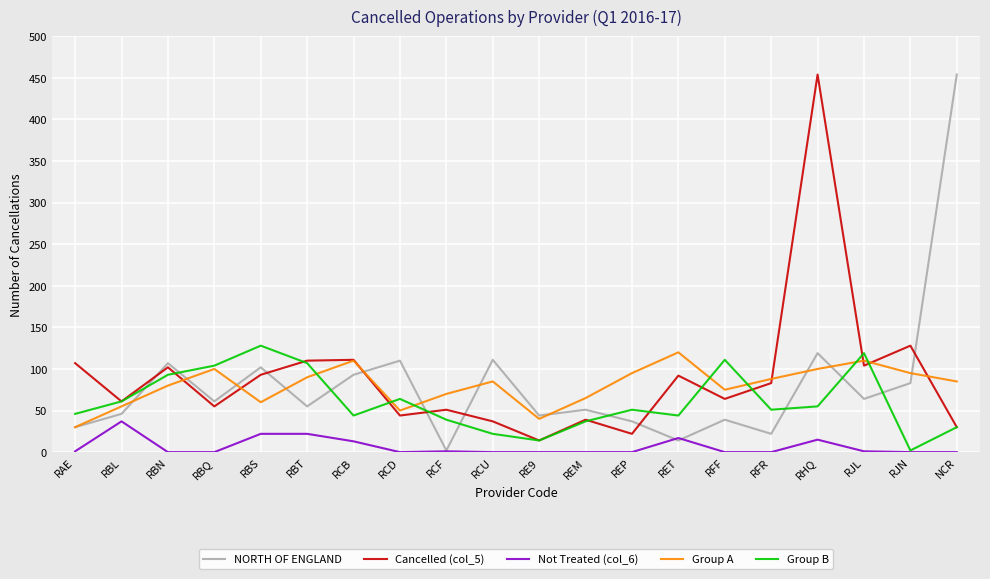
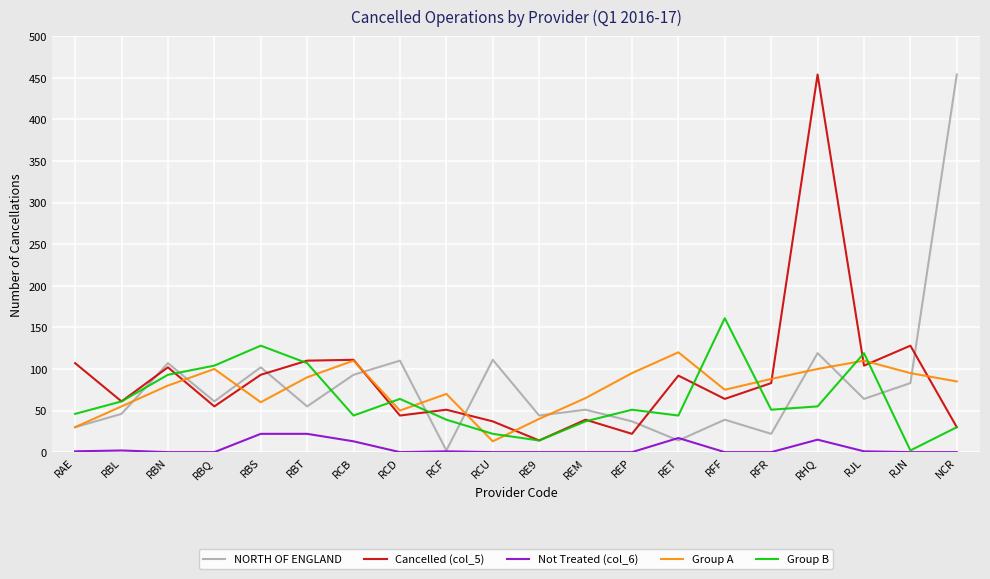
  {
    "NORTH OF ENGLAND": {
      "RBL": 50,
      "RBN": 110,
      "RBQ": 60,
      "RBS": 100,
      "RBT": 60,
      "RCB": 90,
      "RCD": 110,
      "RCU": 110,
      "RE9": 40,
      "REM": 50,
      "REP": 40,
      "RFF": 40,
      "RFR": 20,
      "RHQ": 120,
      "RJL": 60,
      "RJN": 80,
      "NCR": 450
    },
    "Cancelled (col_5)": {
      "RAE": 110,
      "RBN": 100,
      "RBQ": 60,
      "RBS": 90,
      "RCD": 40,
      "RCF": 50,
      "RCU": 40,
      "REP": 20,
      "RET": 90,
      "RFF": 60,
      "RFR": 80,
      "RHQ": 450,
      "RJL": 100,
      "RJN": 130
    },
    "Not Treated (col_6)": {
      "RAE": 0,
-     "RBL": 40,
+     "RBL": 0,
      "RBN": 0,
      "RBQ": 0,
      "RBS": 20,
      "RBT": 20,
      "RCB": 10,
      "RCD": 0,
      "RCU": 0,
      "RE9": 0,
      "REM": 0,
      "REP": 0,
      "RFF": 0,
      "RFR": 0,
      "RHQ": 20,
      "RJL": 0,
      "NCR": 0
    },
    "Group A": {
      "RBL": 60,
      "RBN": 80,
      "RBQ": 100,
      "RBS": 60,
      "RBT": 90,
      "RCD": 50,
      "RCF": 70,
-     "RCU": 90,
+     "RCU": 10,
      "RE9": 40,
      "REM": 70,
      "REP": 100,
      "RET": 120,
      "RFF": 80,
      "RFR": 90,
      "RHQ": 100,
      "RJL": 110,
      "RJN": 100,
      "NCR": 90
    },
    "Group B": {
      "RAE": 50,
      "RBN": 90,
      "RBQ": 100,
      "RBS": 130,
      "RCB": 40,
      "RCD": 60,
      "RCF": 40,
      "RCU": 20,
      "REP": 50,
      "RET": 40,
-     "RFF": 110,
+     "RFF": 160,
      "RFR": 50,
      "RHQ": 60,
      "RJL": 120
    }
  }
